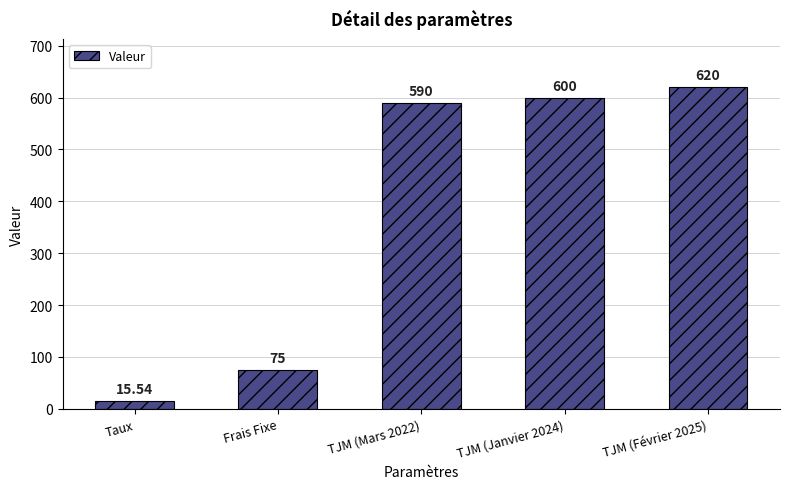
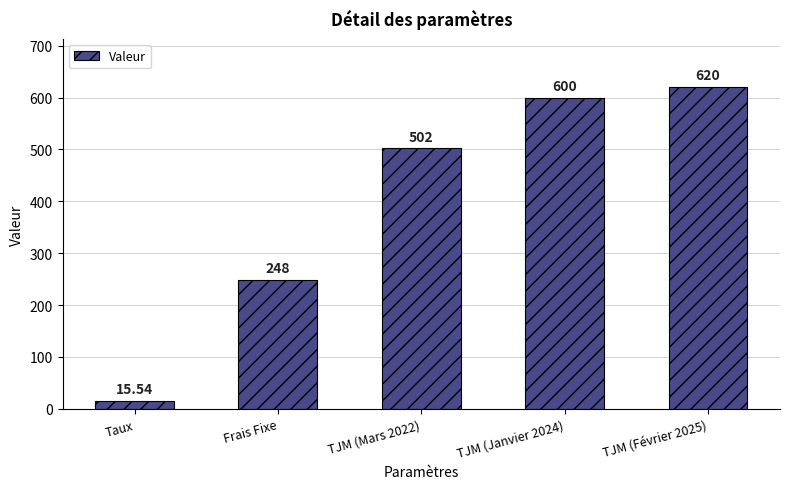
  {
    "Taux": 15.54,
-   "Frais Fixe": 75,
-   "TJM (Mars 2022)": 590,
+   "Frais Fixe": 248,
+   "TJM (Mars 2022)": 502,
    "TJM (Janvier 2024)": 600,
    "TJM (Février 2025)": 620
  }
